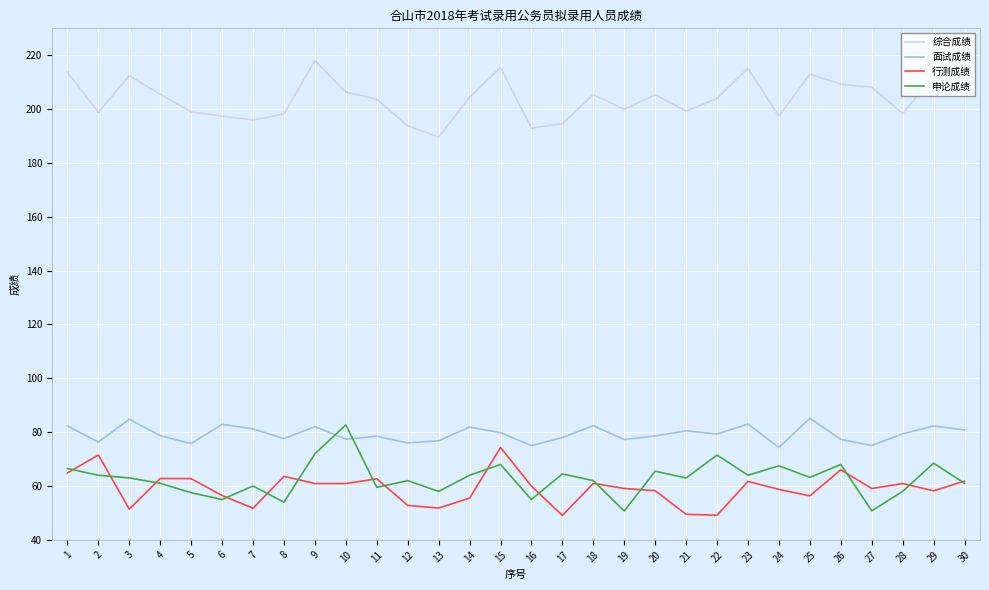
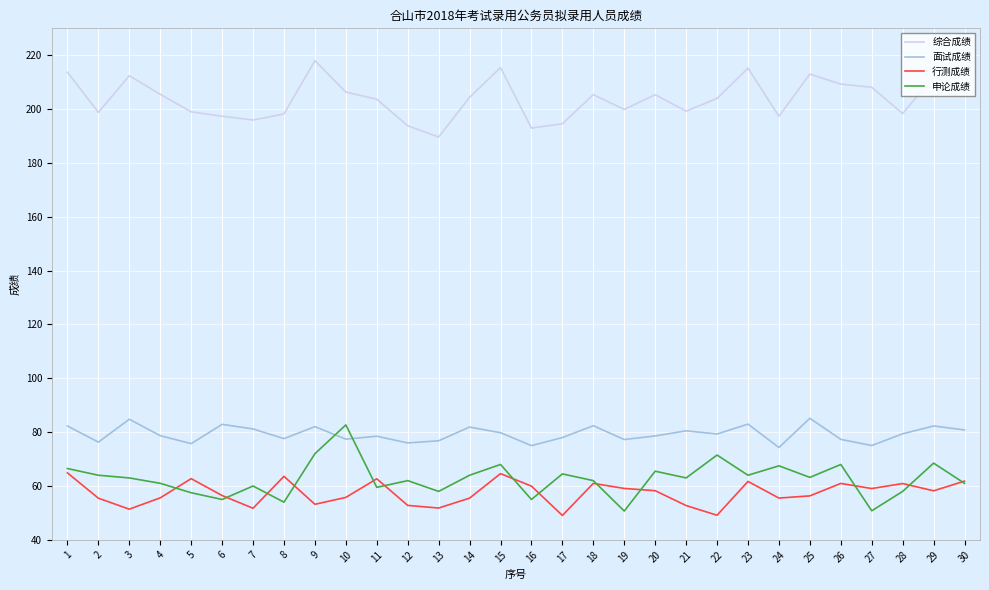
  {
    "行测成绩": {
      "1": 65,
-     "2": 72,
+     "2": 55,
      "3": 51,
-     "4": 63,
+     "4": 56,
      "5": 63,
      "6": 56,
      "7": 52,
      "8": 64,
-     "9": 61,
-     "10": 61,
+     "9": 53,
+     "10": 56,
      "11": 63,
      "12": 53,
      "13": 52,
      "14": 56,
-     "15": 74,
+     "15": 65,
      "16": 60,
      "17": 49,
      "18": 61,
      "19": 59,
      "20": 58,
-     "21": 50,
+     "21": 53,
      "22": 49,
      "23": 62,
-     "24": 59,
+     "24": 56,
      "25": 56,
-     "26": 66,
+     "26": 61,
      "27": 59,
      "28": 61,
      "29": 58
    },
    "申论成绩": {
      "1": 67,
      "2": 64,
      "3": 63,
      "4": 61,
      "5": 58,
      "6": 55,
      "7": 60,
      "8": 54,
      "9": 72,
      "10": 83,
      "11": 60,
      "12": 62,
      "13": 58,
      "14": 64,
      "15": 68,
      "16": 55,
      "17": 65,
      "18": 62,
      "19": 51,
      "20": 66,
      "21": 63,
      "22": 72,
      "23": 64,
      "24": 68,
      "25": 63,
      "26": 68,
      "27": 51,
      "28": 58,
      "29": 69
    }
  }
